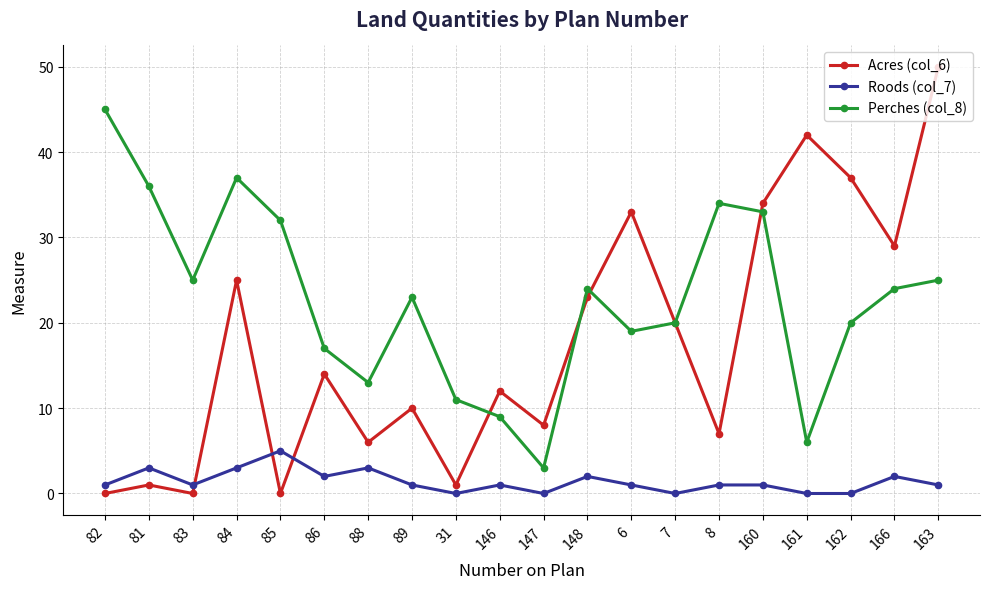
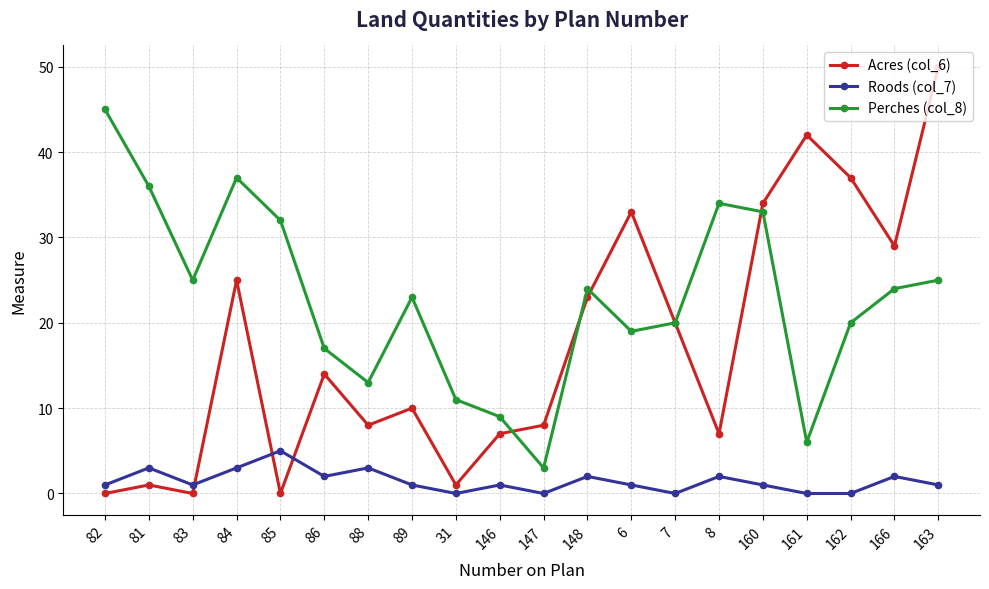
  {
    "Acres (col_6)": {
      "82": 0,
      "81": 1,
      "83": 0,
      "84": 25,
      "85": 0,
      "86": 14,
-     "88": 6,
+     "88": 8,
      "89": 10,
      "31": 1,
-     "146": 12,
+     "146": 7,
      "147": 8,
      "148": 23,
      "6": 33,
      "8": 7,
      "160": 34,
      "161": 42,
      "162": 37,
      "166": 29
    },
    "Roods (col_7)": {
      "82": 1,
      "81": 3,
      "83": 1,
      "84": 3,
      "85": 5,
      "86": 2,
      "88": 3,
      "89": 1,
      "31": 0,
      "146": 1,
      "147": 0,
      "148": 2,
      "6": 1,
      "7": 0,
-     "8": 1,
+     "8": 2,
      "160": 1,
      "161": 0,
      "162": 0,
      "166": 2,
      "163": 1
    },
    "Perches (col_8)": {
      "82": 45,
      "81": 36,
      "83": 25,
      "84": 37,
      "85": 32,
      "86": 17,
      "88": 13,
      "89": 23,
      "31": 11,
      "146": 9,
      "147": 3,
      "148": 24,
      "6": 19,
      "8": 34,
      "160": 33,
      "161": 6,
      "162": 20,
      "166": 24,
      "163": 25
    }
  }
